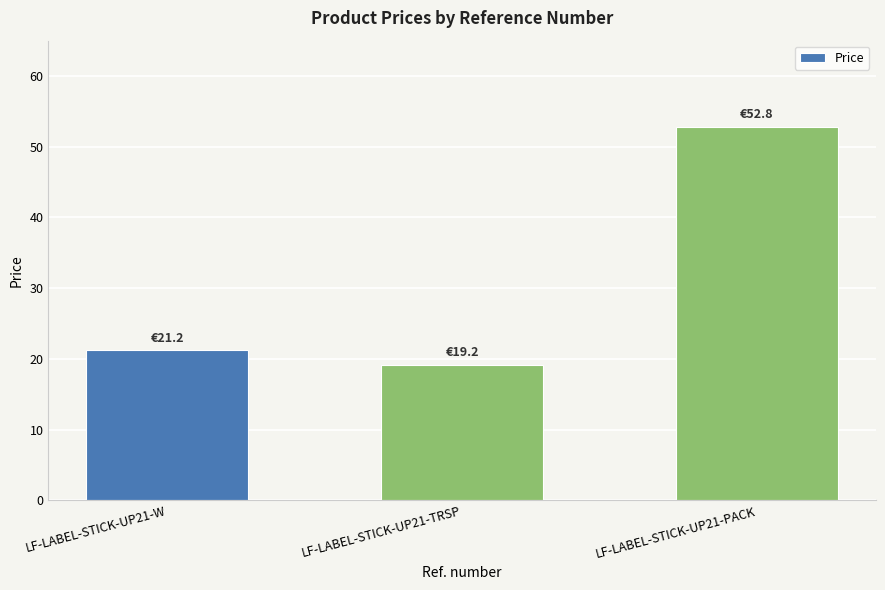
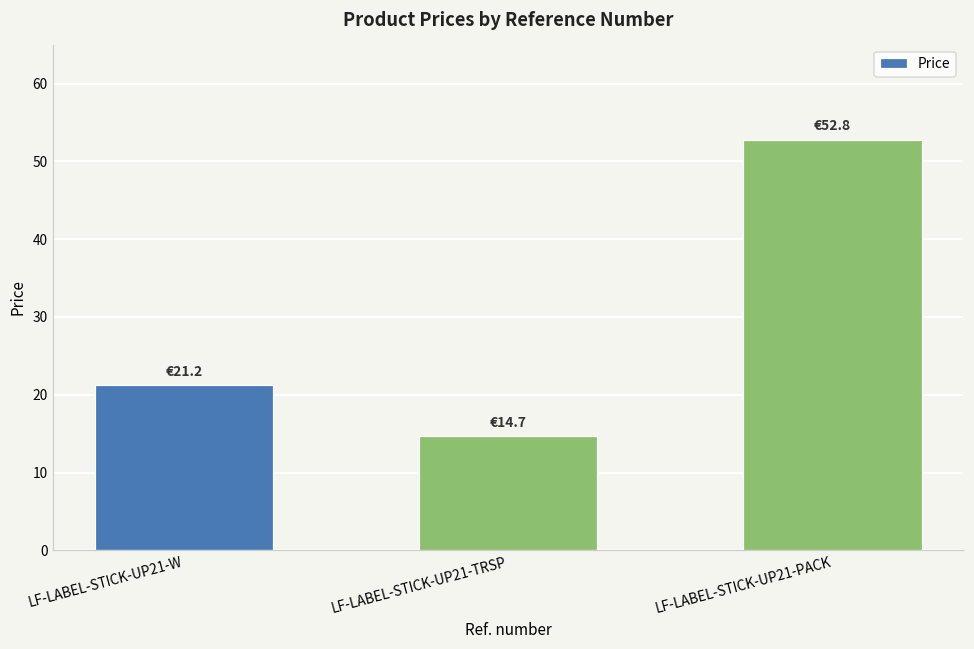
  {
    "LF-LABEL-STICK-UP21-W": "€21.2",
-   "LF-LABEL-STICK-UP21-TRSP": "€19.2",
+   "LF-LABEL-STICK-UP21-TRSP": "€14.7",
    "LF-LABEL-STICK-UP21-PACK": "€52.8"
  }
